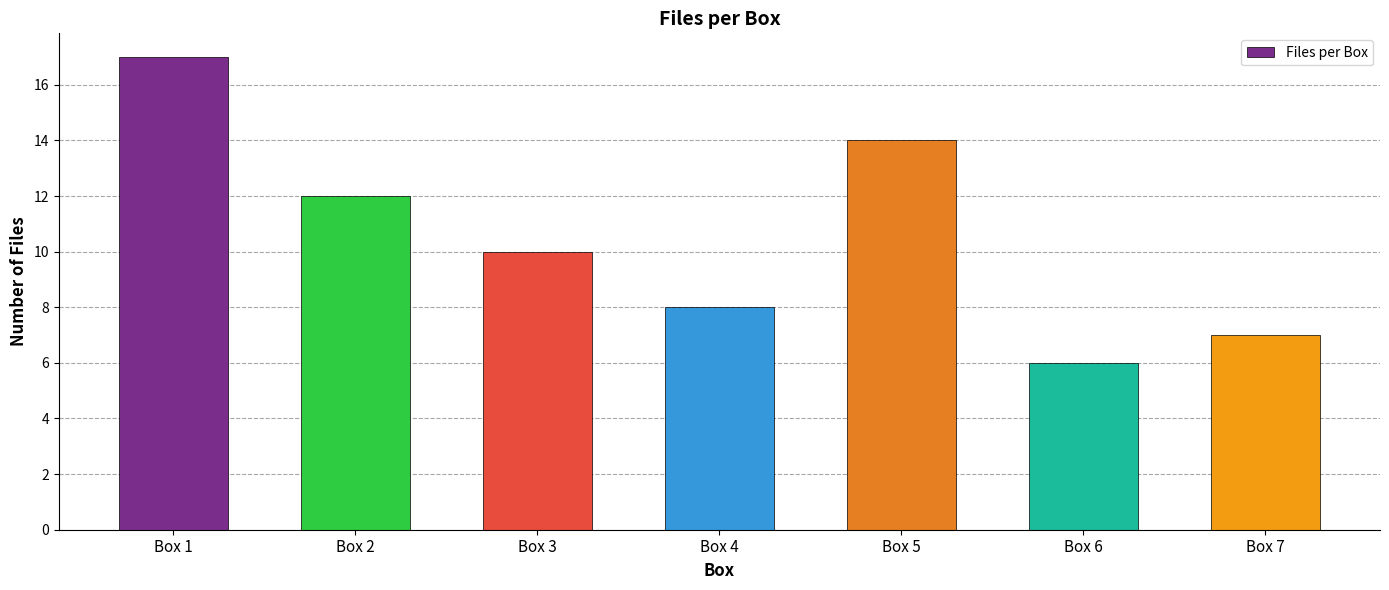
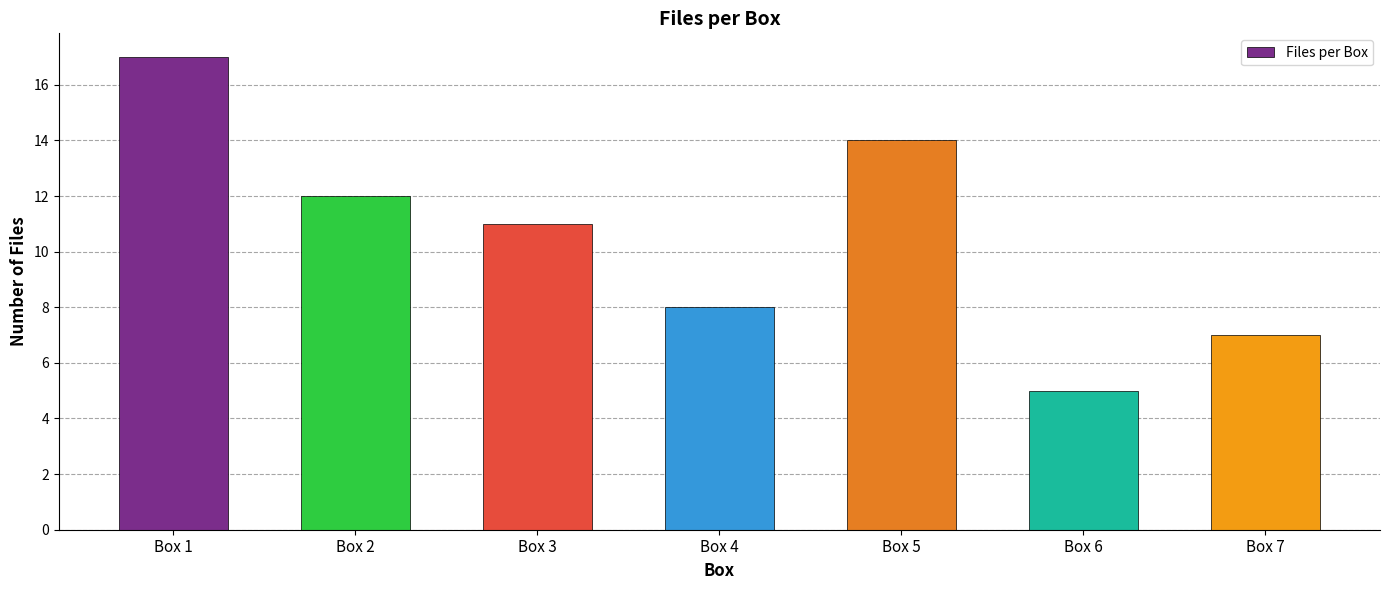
  {
    "Box 1": 17,
    "Box 2": 12,
-   "Box 3": 10,
+   "Box 3": 11,
    "Box 4": 8,
    "Box 5": 14,
-   "Box 6": 6,
+   "Box 6": 5,
    "Box 7": 7
  }
